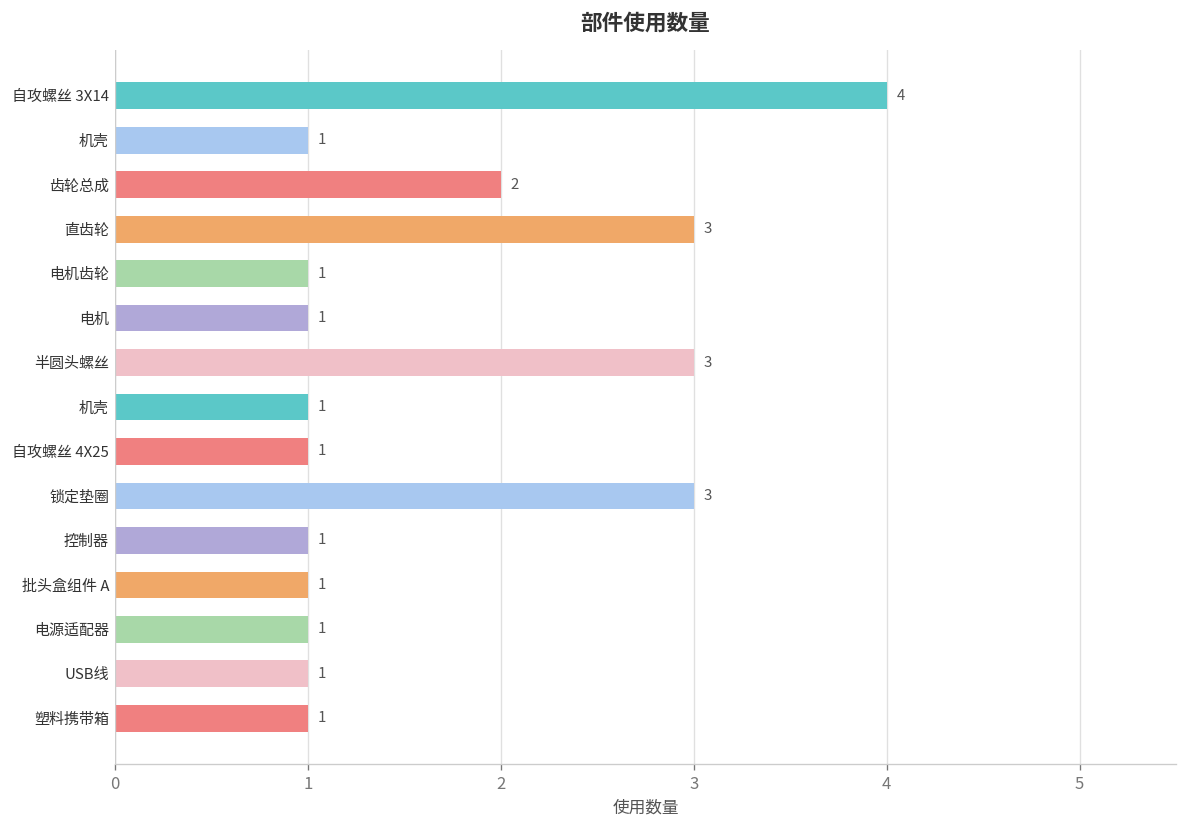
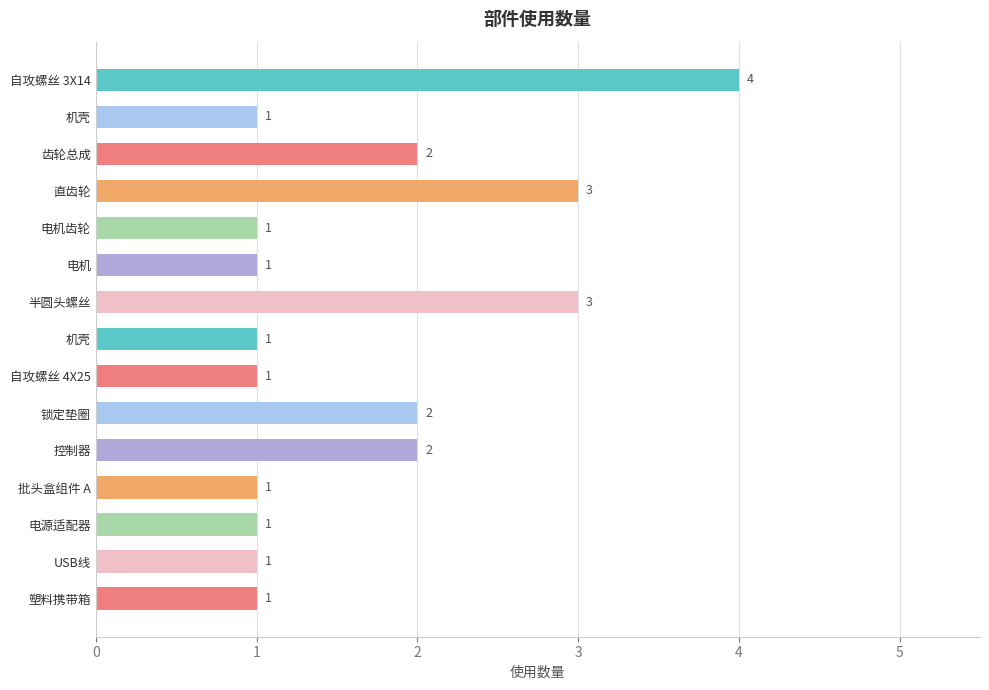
  {
    "自攻螺丝 3X14": 4,
    "齿轮总成": 2,
    "直齿轮": 3,
    "电机齿轮": 1,
    "电机": 1,
    "半圆头螺丝": 3,
    "自攻螺丝 4X25": 1,
-   "锁定垫圈": 3,
-   "控制器": 1,
+   "锁定垫圈": 2,
+   "控制器": 2,
    "批头盒组件 A": 1,
    "电源适配器": 1,
    "USB线": 1,
    "塑料携带箱": 1
  }
